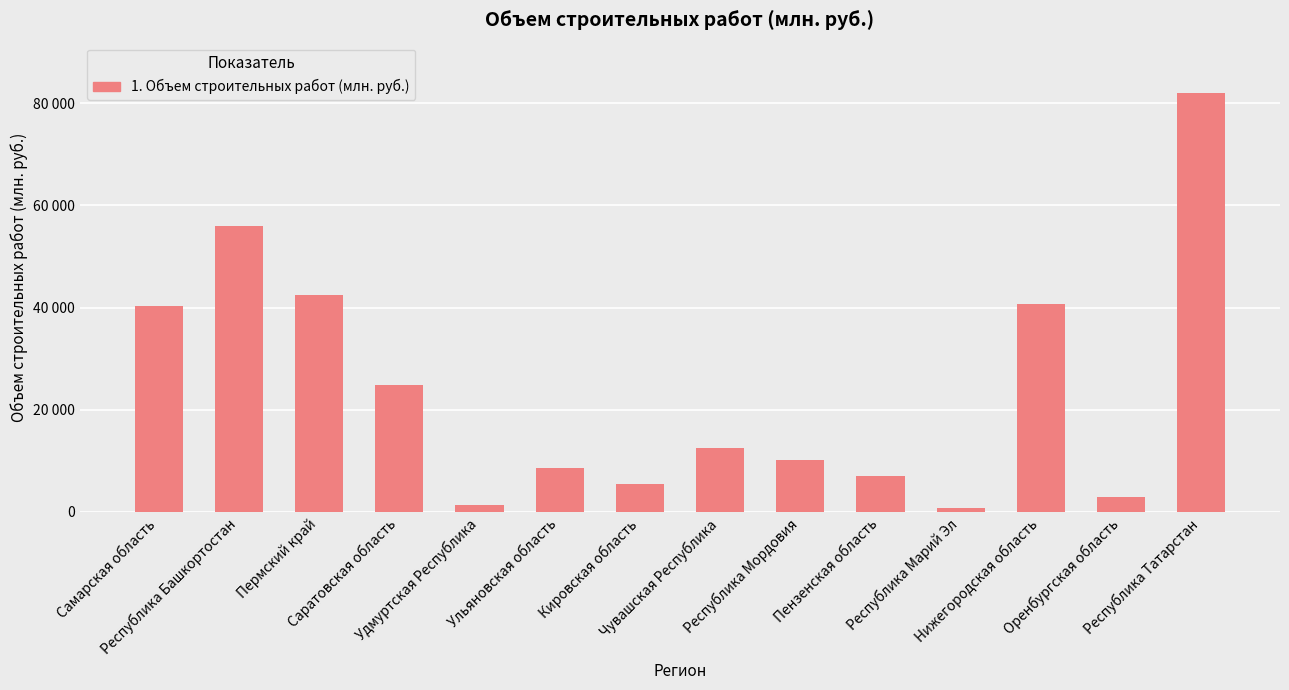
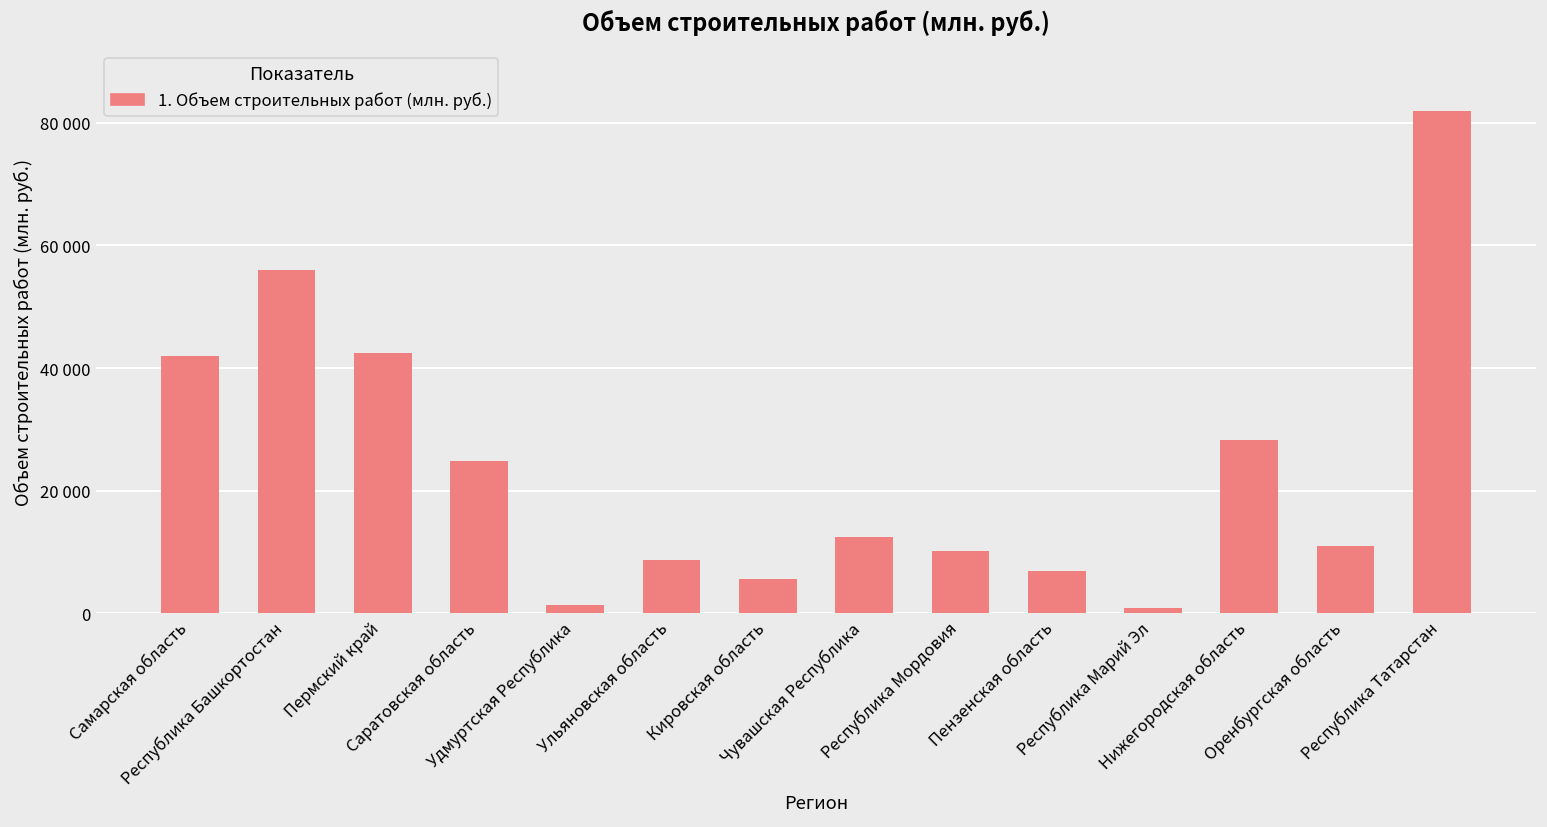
  {
-   "Самарская область": 40000,
+   "Самарская область": 42000,
    "Республика Башкортостан": 56000,
    "Пермский край": 42000,
    "Саратовская область": 25000,
    "Удмуртская Республика": 1000,
    "Ульяновская область": 9000,
    "Кировская область": 6000,
    "Чувашская Республика": 13000,
    "Республика Мордовия": 10000,
    "Пензенская область": 7000,
    "Республика Марий Эл": 1000,
-   "Нижегородская область": 41000,
-   "Оренбургская область": 3000,
+   "Нижегородская область": 28000,
+   "Оренбургская область": 11000,
    "Республика Татарстан": 82000
  }
